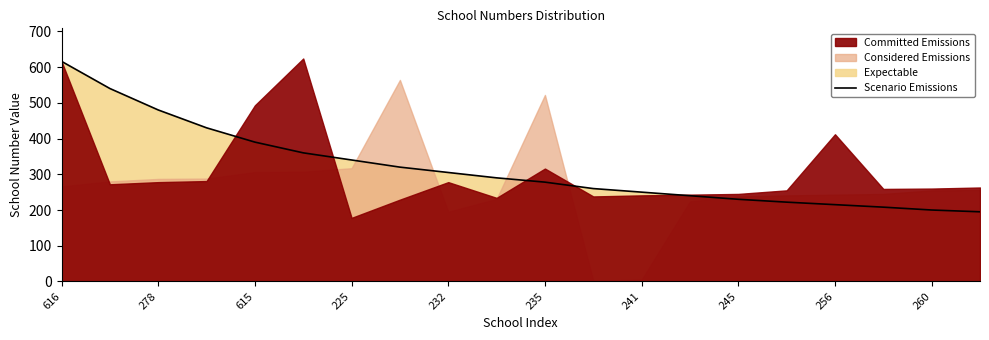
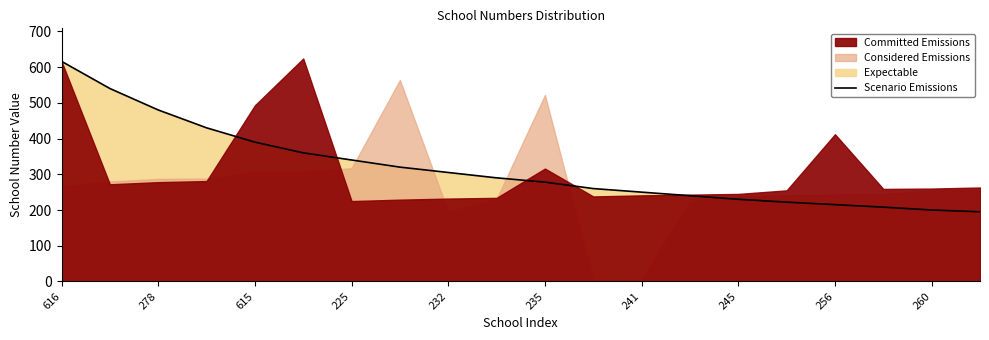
  {
    "Committed Emissions": {
      "278": 280,
      "615": 490,
-     "225": 180,
-     "232": 280,
+     "225": 230,
+     "232": 230,
      "235": 320,
      "241": 240,
      "256": 410
    }
  }
